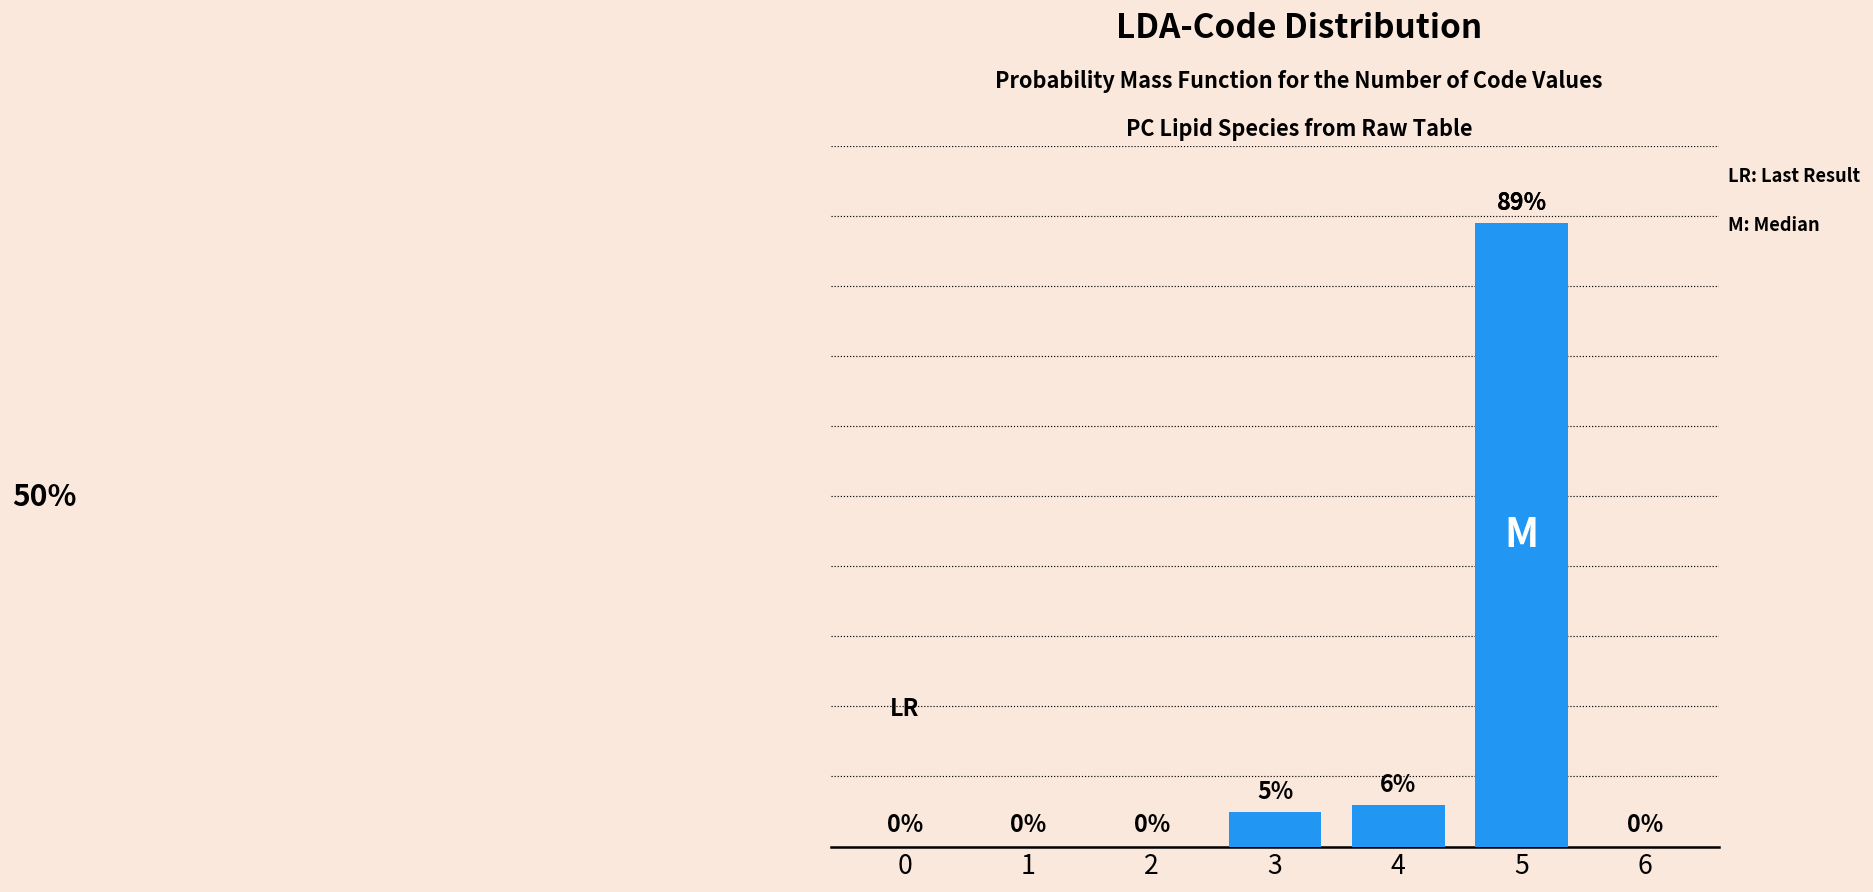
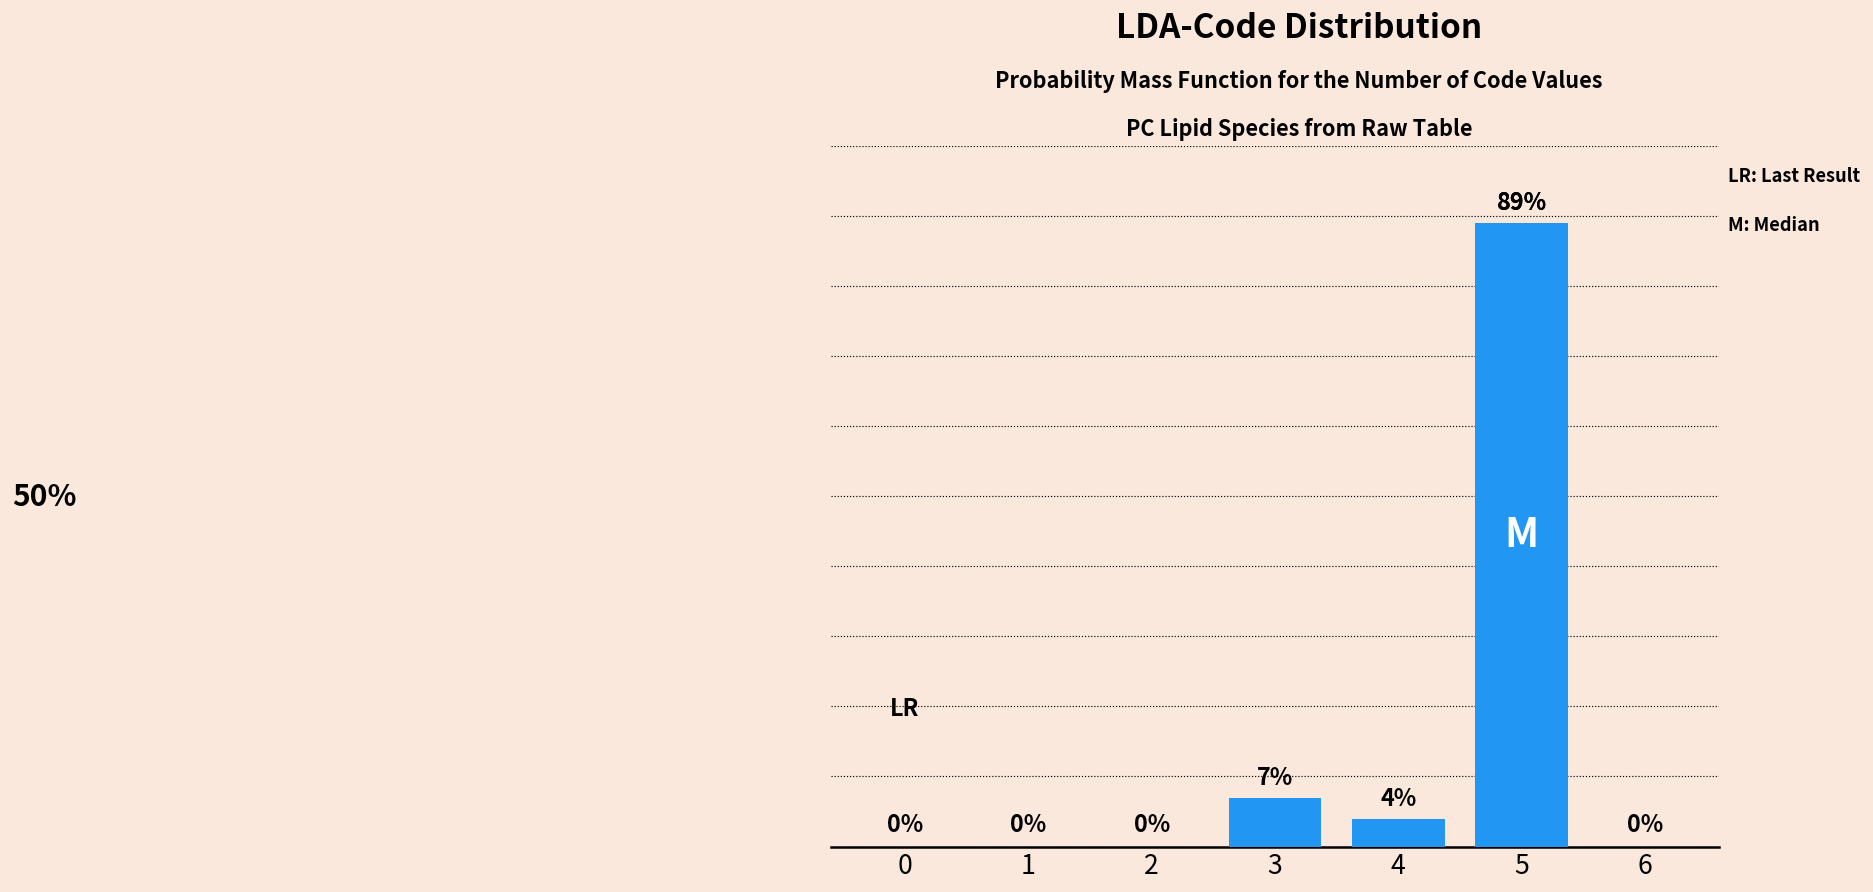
  {
    "0": "0%",
    "1": "0%",
    "2": "0%",
-   "3": "5%",
-   "4": "6%",
+   "3": "7%",
+   "4": "4%",
    "6": "0%"
  }
